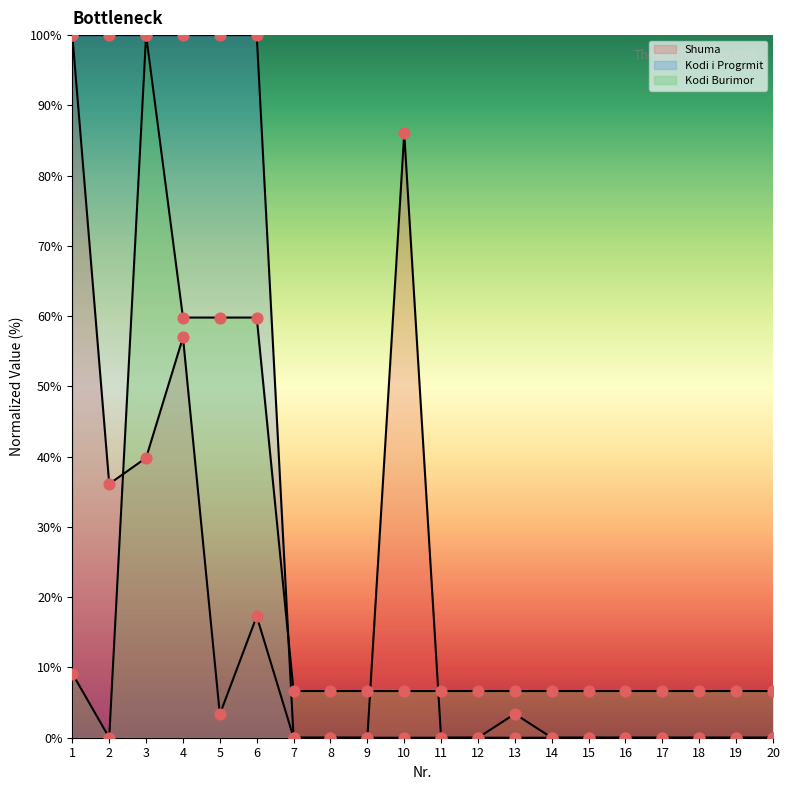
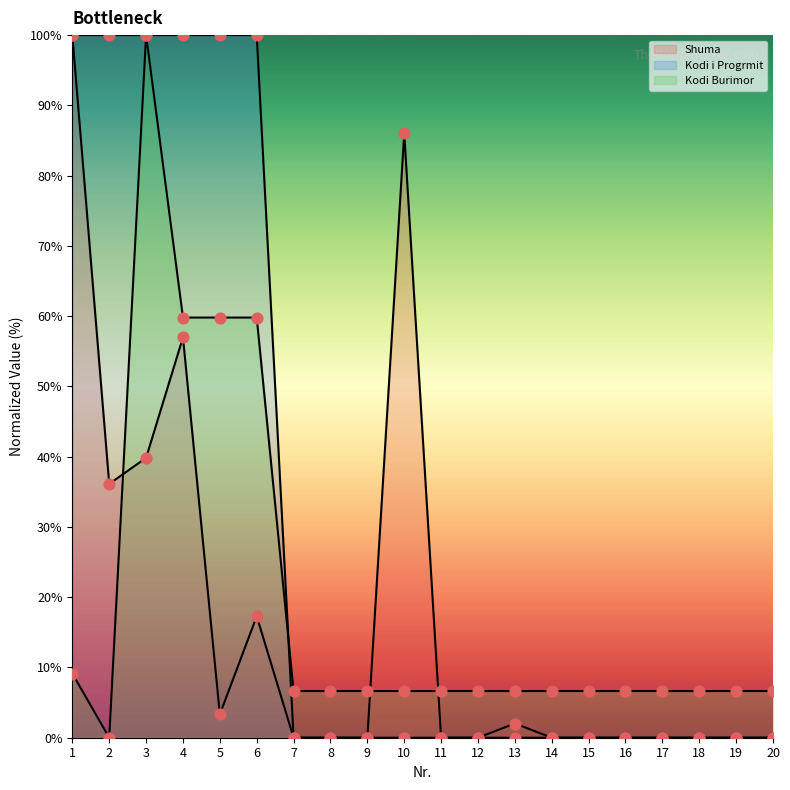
  {
    "Shuma": {
      "2": "36%",
      "3": "40%",
      "4": "57%",
      "5": "3%",
      "6": "17%",
      "10": "86%",
-     "13": "3%"
+     "13": "2%"
    }
  }
